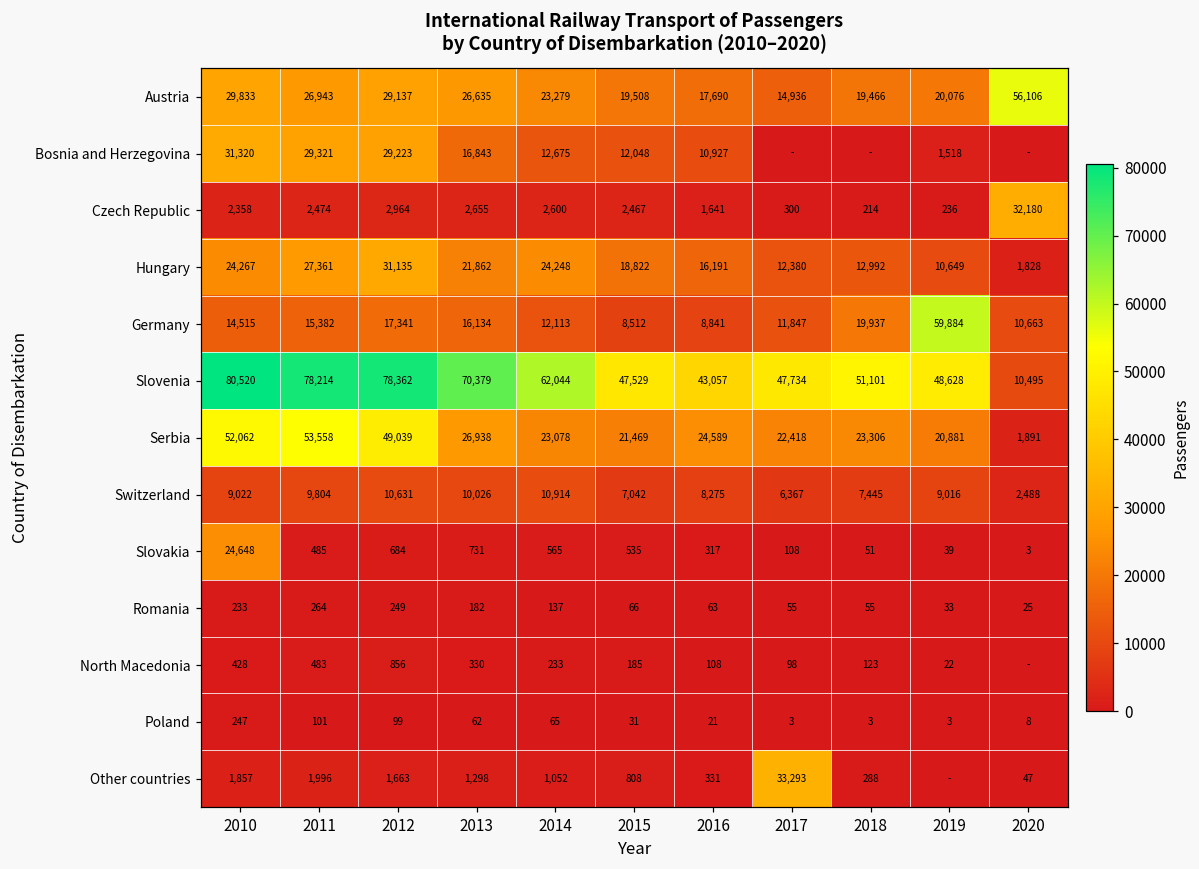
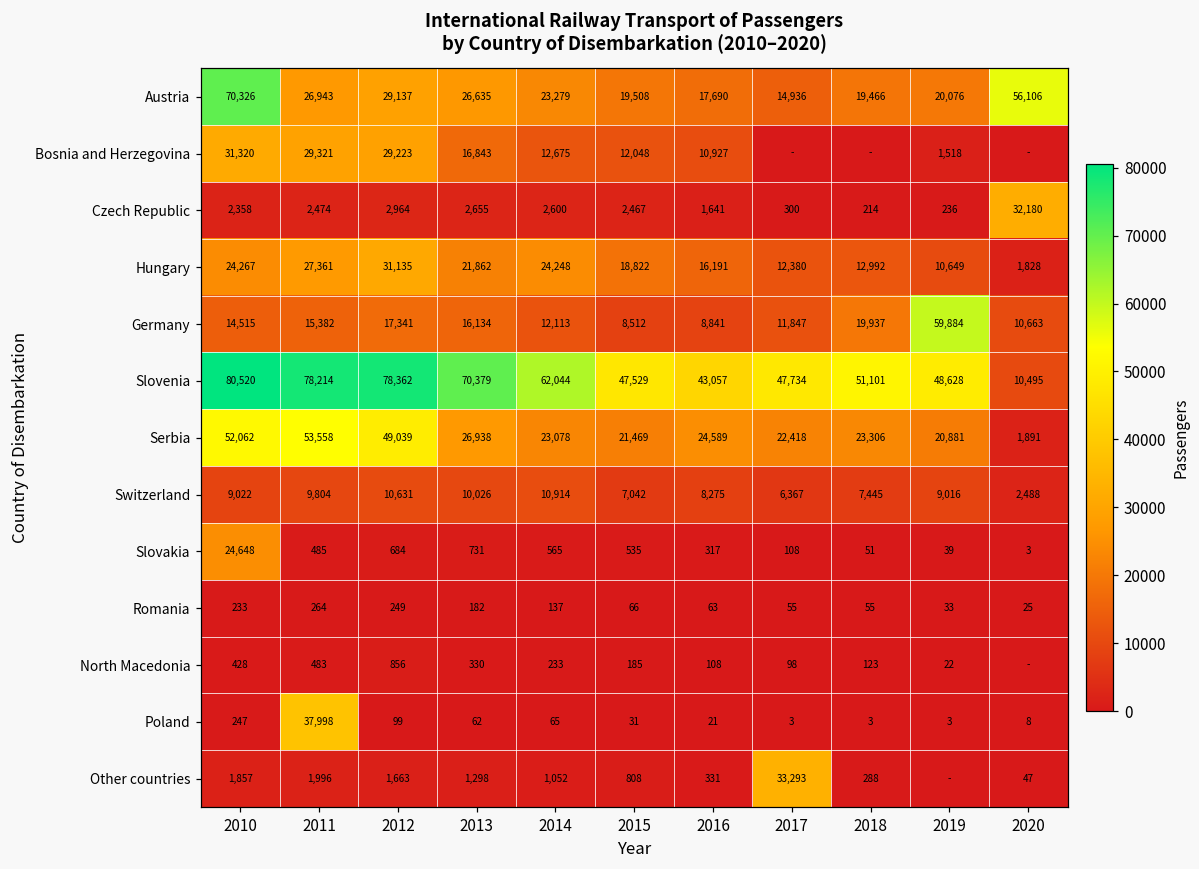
  {
    "Austria": {
-     "2010": "29,833",
+     "2010": "70,326",
      "2011": "26,943",
      "2012": "29,137",
      "2013": "26,635",
      "2014": "23,279",
      "2015": "19,508",
      "2016": "17,690",
      "2017": "14,936",
      "2018": "19,466",
      "2019": "20,076",
      "2020": "56,106"
    },
    "Bosnia and Herzegovina": {
      "2010": "31,320",
      "2011": "29,321",
      "2012": "29,223",
      "2013": "16,843",
      "2014": "12,675",
      "2015": "12,048",
      "2016": "10,927",
      "2019": "1,518"
    },
    "Czech Republic": {
      "2010": "2,358",
      "2011": "2,474",
      "2012": "2,964",
      "2013": "2,655",
      "2014": "2,600",
      "2015": "2,467",
      "2016": "1,641",
      "2017": "300",
      "2018": "214",
      "2019": "236",
      "2020": "32,180"
    },
    "Hungary": {
      "2010": "24,267",
      "2011": "27,361",
      "2012": "31,135",
      "2013": "21,862",
      "2014": "24,248",
      "2015": "18,822",
      "2016": "16,191",
      "2017": "12,380",
      "2018": "12,992",
      "2019": "10,649",
      "2020": "1,828"
    },
    "Germany": {
      "2010": "14,515",
      "2011": "15,382",
      "2012": "17,341",
      "2013": "16,134",
      "2014": "12,113",
      "2015": "8,512",
      "2016": "8,841",
      "2017": "11,847",
      "2018": "19,937",
      "2019": "59,884",
      "2020": "10,663"
    },
    "Slovenia": {
      "2010": "80,520",
      "2011": "78,214",
      "2012": "78,362",
      "2013": "70,379",
      "2014": "62,044",
      "2015": "47,529",
      "2016": "43,057",
      "2017": "47,734",
      "2018": "51,101",
      "2019": "48,628",
      "2020": "10,495"
    },
    "Serbia": {
      "2010": "52,062",
      "2011": "53,558",
      "2012": "49,039",
      "2013": "26,938",
      "2014": "23,078",
      "2015": "21,469",
      "2016": "24,589",
      "2017": "22,418",
      "2018": "23,306",
      "2019": "20,881",
      "2020": "1,891"
    },
    "Switzerland": {
      "2010": "9,022",
      "2011": "9,804",
      "2012": "10,631",
      "2013": "10,026",
      "2014": "10,914",
      "2015": "7,042",
      "2016": "8,275",
      "2017": "6,367",
      "2018": "7,445",
      "2019": "9,016",
      "2020": "2,488"
    },
    "Slovakia": {
      "2010": "24,648",
      "2011": "485",
      "2012": "684",
      "2013": "731",
      "2014": "565",
      "2015": "535",
      "2016": "317",
      "2017": "108",
      "2018": "51",
      "2019": "39",
      "2020": "3"
    },
    "Romania": {
      "2010": "233",
      "2011": "264",
      "2012": "249",
      "2013": "182",
      "2014": "137",
      "2015": "66",
      "2016": "63",
      "2017": "55",
      "2018": "55",
      "2019": "33",
      "2020": "25"
    },
    "North Macedonia": {
      "2010": "428",
      "2011": "483",
      "2012": "856",
      "2013": "330",
      "2014": "233",
      "2015": "185",
      "2016": "108",
      "2017": "98",
      "2018": "123",
      "2019": "22"
    },
    "Poland": {
      "2010": "247",
-     "2011": "101",
+     "2011": "37,998",
      "2012": "99",
      "2013": "62",
      "2014": "65",
      "2015": "31",
      "2016": "21",
      "2017": "3",
      "2018": "3",
      "2019": "3",
      "2020": "8"
    },
    "Other countries": {
      "2010": "1,857",
      "2011": "1,996",
      "2012": "1,663",
      "2013": "1,298",
      "2014": "1,052",
      "2015": "808",
      "2016": "331",
      "2017": "33,293",
      "2018": "288",
      "2020": "47"
    }
  }
